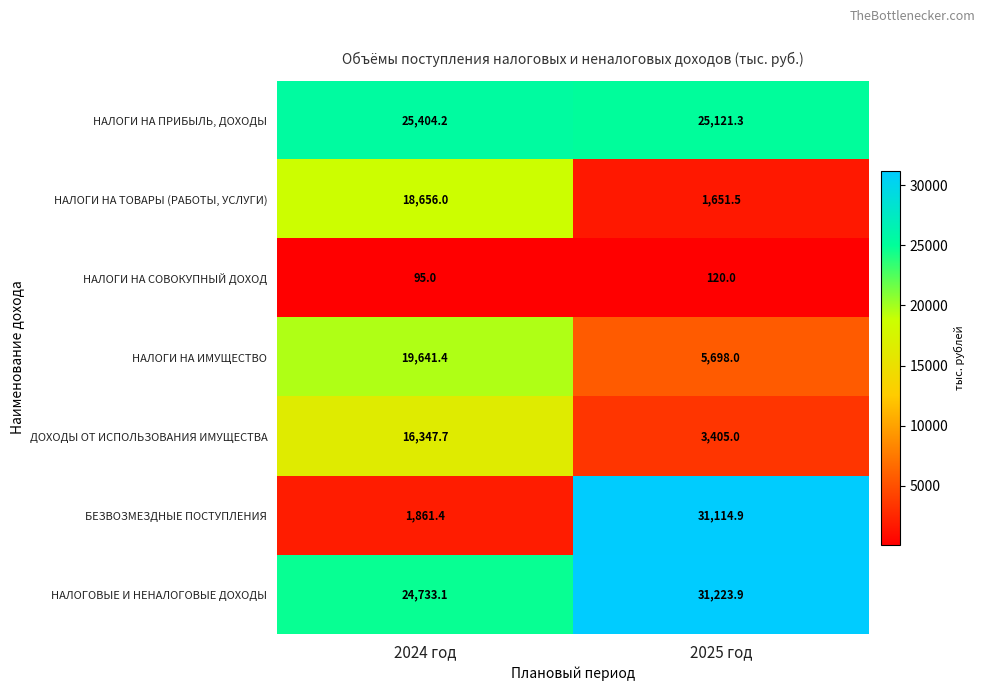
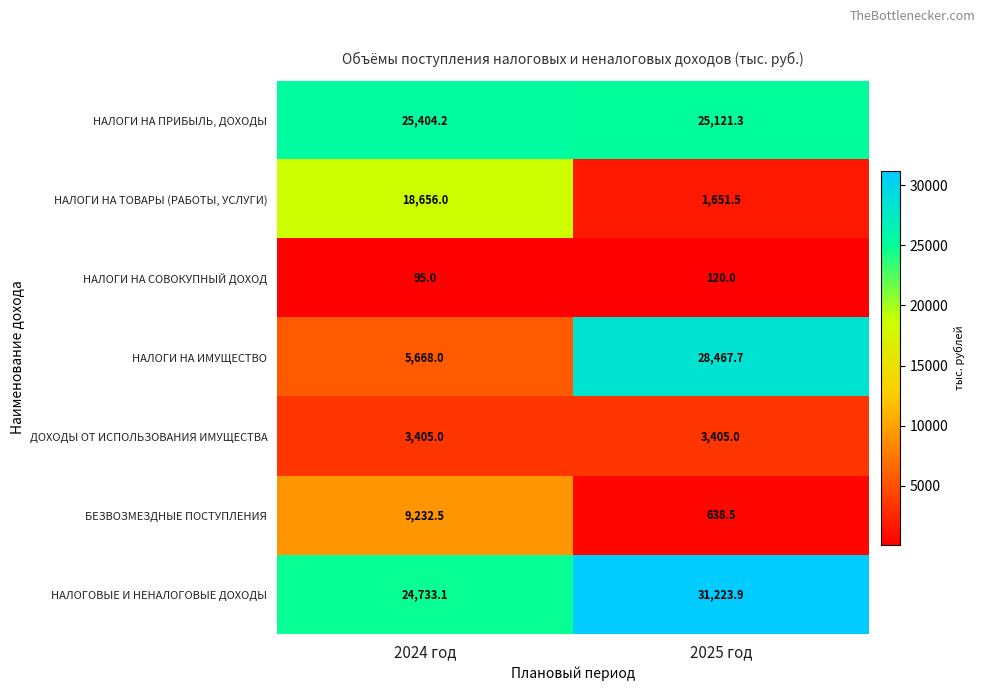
  {
    "НАЛОГИ НА ПРИБЫЛЬ, ДОХОДЫ": {
      "2024 год": "25,404.2",
      "2025 год": "25,121.3"
    },
    "НАЛОГИ НА ТОВАРЫ (РАБОТЫ, УСЛУГИ)": {
      "2024 год": "18,656.0",
      "2025 год": "1,651.5"
    },
    "НАЛОГИ НА СОВОКУПНЫЙ ДОХОД": {
      "2024 год": "95.0",
      "2025 год": "120.0"
    },
    "НАЛОГИ НА ИМУЩЕСТВО": {
-     "2024 год": "19,641.4",
-     "2025 год": "5,698.0"
+     "2024 год": "5,668.0",
+     "2025 год": "28,467.7"
    },
    "ДОХОДЫ ОТ ИСПОЛЬЗОВАНИЯ ИМУЩЕСТВА": {
-     "2024 год": "16,347.7",
+     "2024 год": "3,405.0",
      "2025 год": "3,405.0"
    },
    "БЕЗВОЗМЕЗДНЫЕ ПОСТУПЛЕНИЯ": {
-     "2024 год": "1,861.4",
-     "2025 год": "31,114.9"
+     "2024 год": "9,232.5",
+     "2025 год": "638.5"
    },
    "НАЛОГОВЫЕ И НЕНАЛОГОВЫЕ ДОХОДЫ": {
      "2024 год": "24,733.1",
      "2025 год": "31,223.9"
    }
  }
